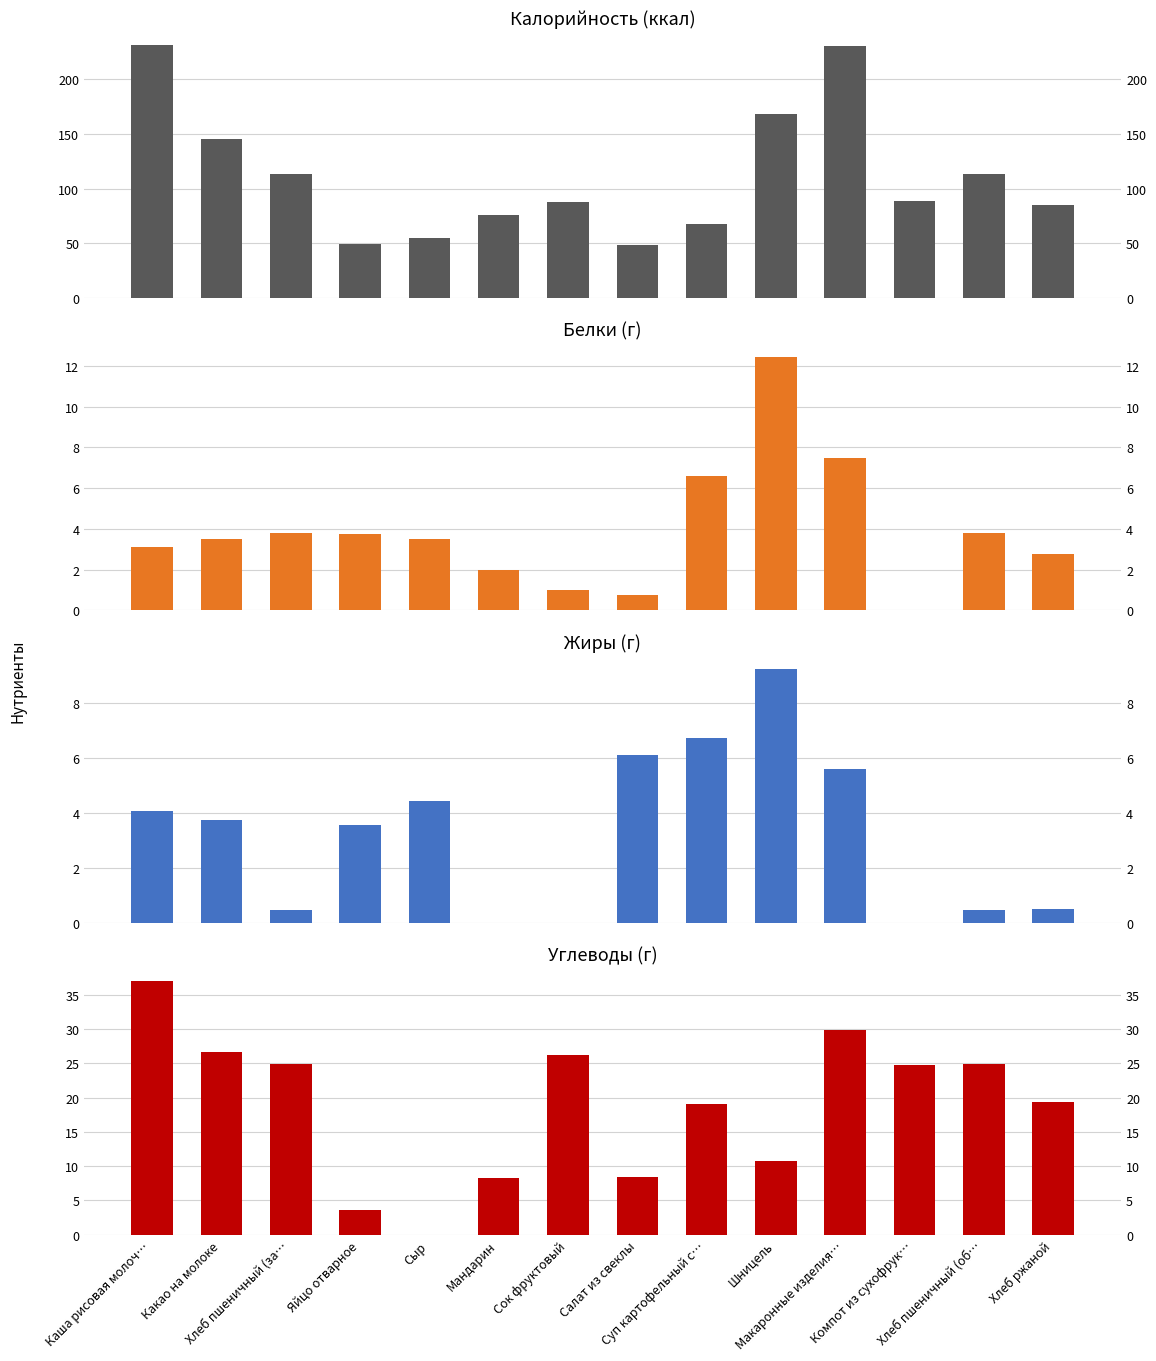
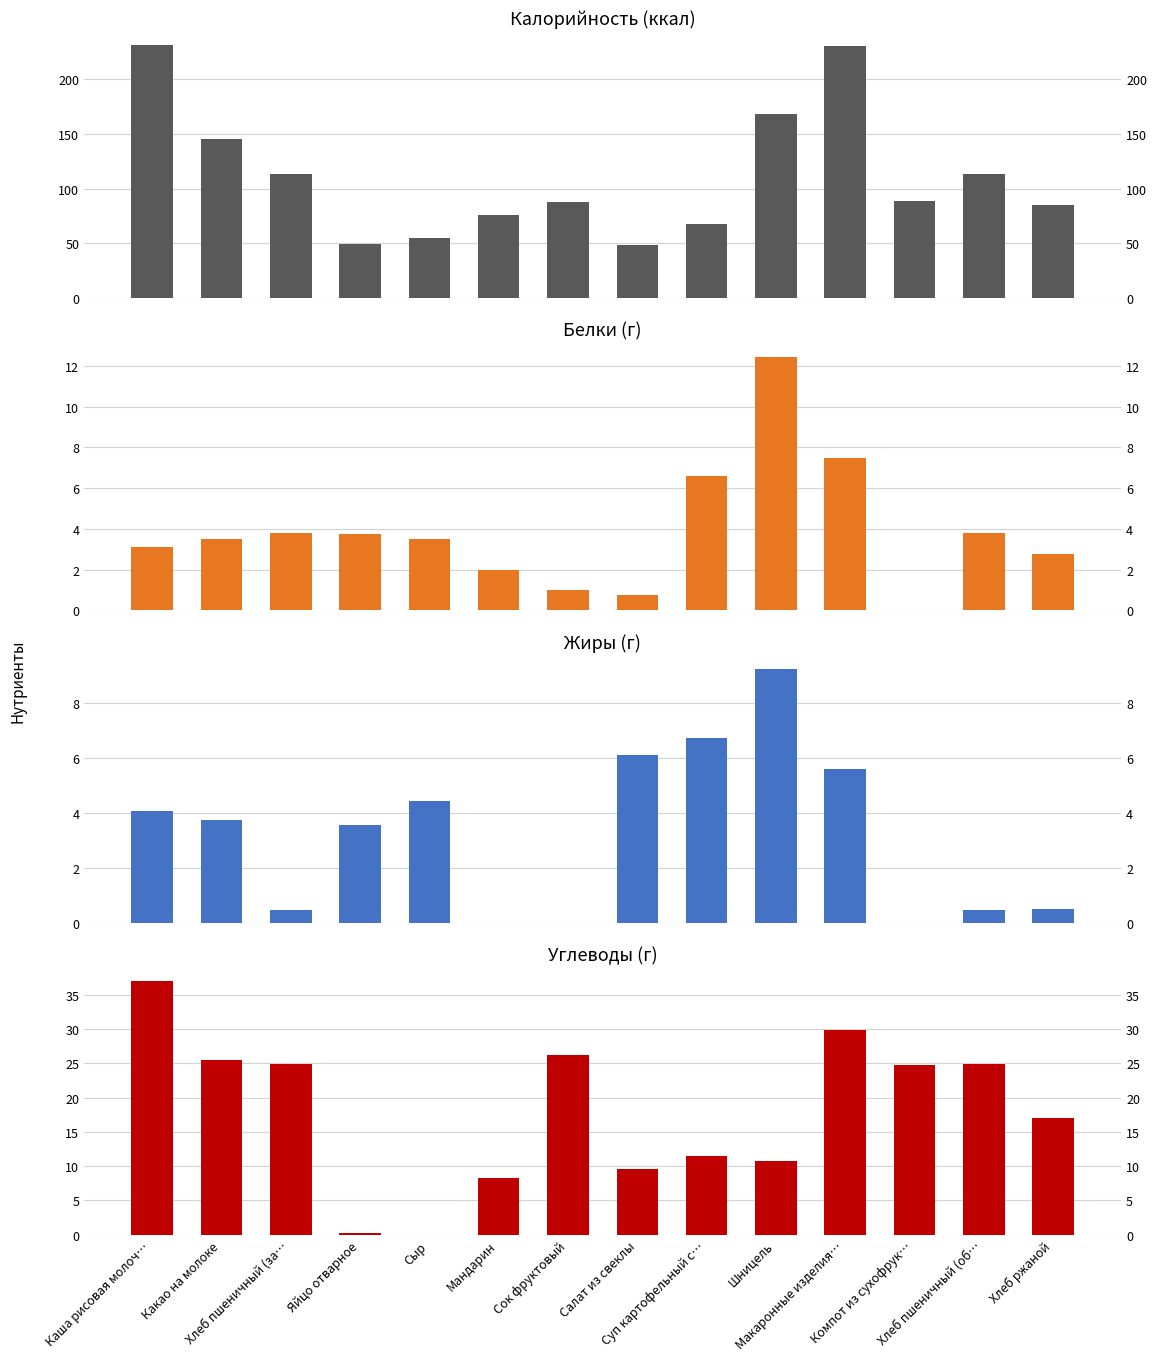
  {
    "Углеводы (г)": {
      "Каша рисовая молоч…": 37,
-     "Какао на молоке": 27,
+     "Какао на молоке": 26,
      "Хлеб пшеничный (за…": 25,
-     "Яйцо отварное": 4,
+     "Яйцо отварное": 0,
      "Сыр": 0,
      "Мандарин": 8,
      "Сок фруктовый": 26,
-     "Салат из свеклы": 8,
-     "Суп картофельный с…": 19,
+     "Салат из свеклы": 10,
+     "Суп картофельный с…": 11,
      "Шницель": 11,
      "Макаронные изделия…": 30,
      "Компот из сухофрук…": 25,
      "Хлеб пшеничный (об…": 25,
-     "Хлеб ржаной": 19
+     "Хлеб ржаной": 17
    }
  }
